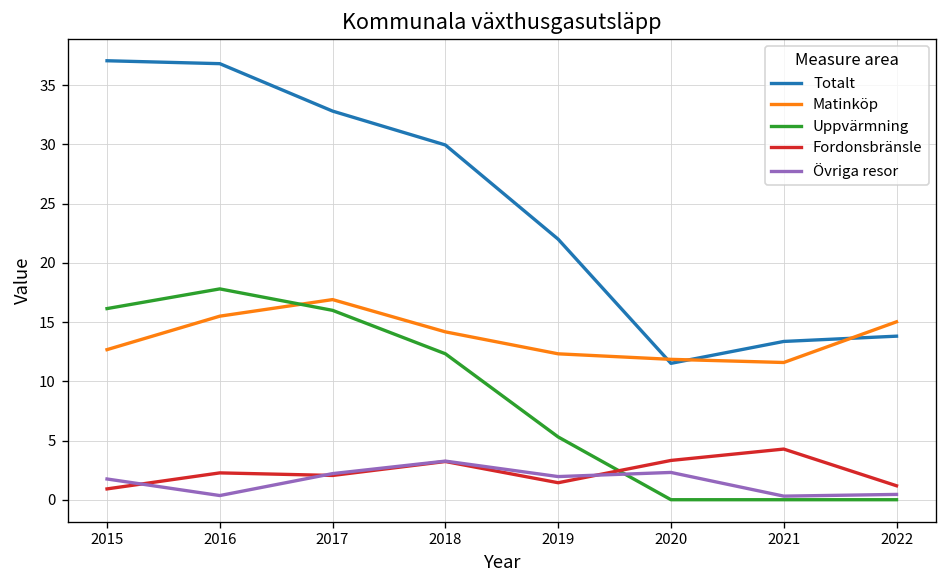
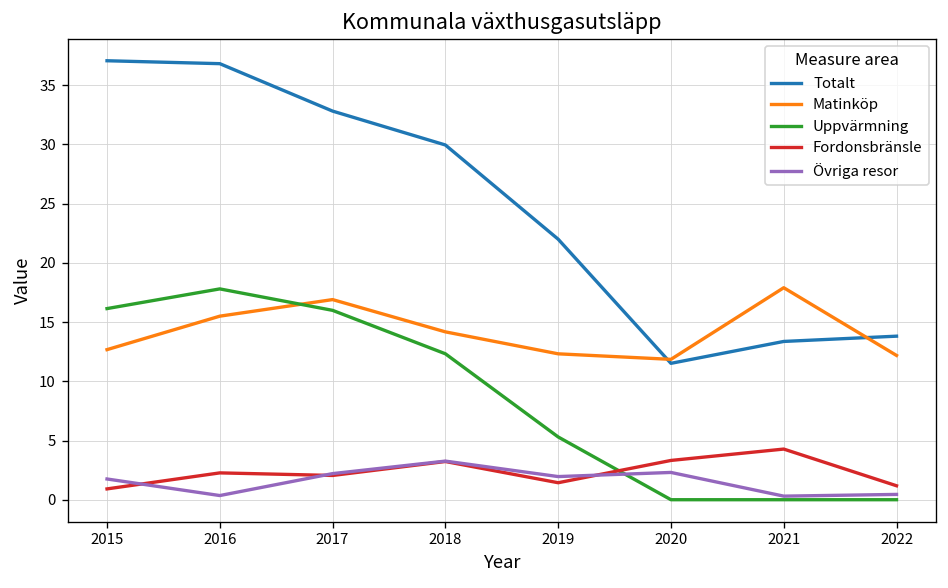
  {
    "Totalt": {
      "2015": 37,
      "2016": 37,
      "2017": 33,
      "2018": 30,
      "2019": 22,
      "2020": 12,
      "2021": 13,
      "2022": 14
    },
    "Matinköp": {
      "2015": 13,
      "2016": 16,
      "2017": 17,
      "2018": 14,
      "2019": 12,
      "2020": 12,
-     "2021": 12,
-     "2022": 15
+     "2021": 18,
+     "2022": 12
    },
    "Uppvärmning": {
      "2015": 16,
      "2016": 18,
      "2017": 16,
      "2018": 12,
      "2019": 5,
      "2020": 0,
      "2021": 0,
      "2022": 0
    },
    "Fordonsbränsle": {
      "2015": 1,
      "2016": 2,
      "2019": 1,
      "2020": 3,
      "2021": 4,
      "2022": 1
    },
    "Övriga resor": {
      "2015": 2,
      "2016": 0,
      "2019": 2,
      "2020": 2,
      "2021": 0,
      "2022": 0
    }
  }
